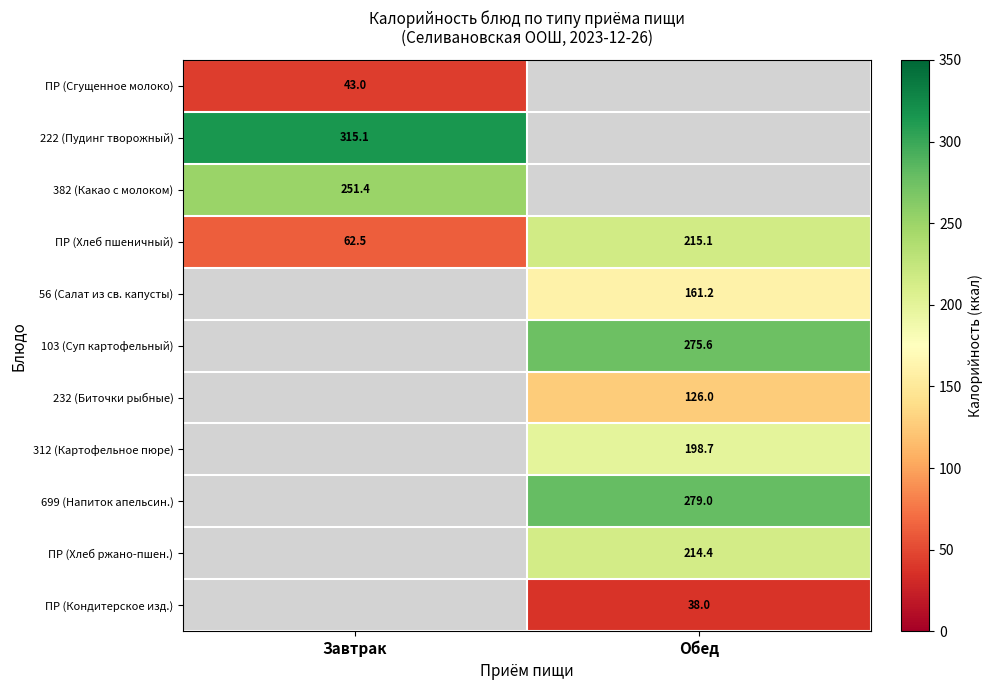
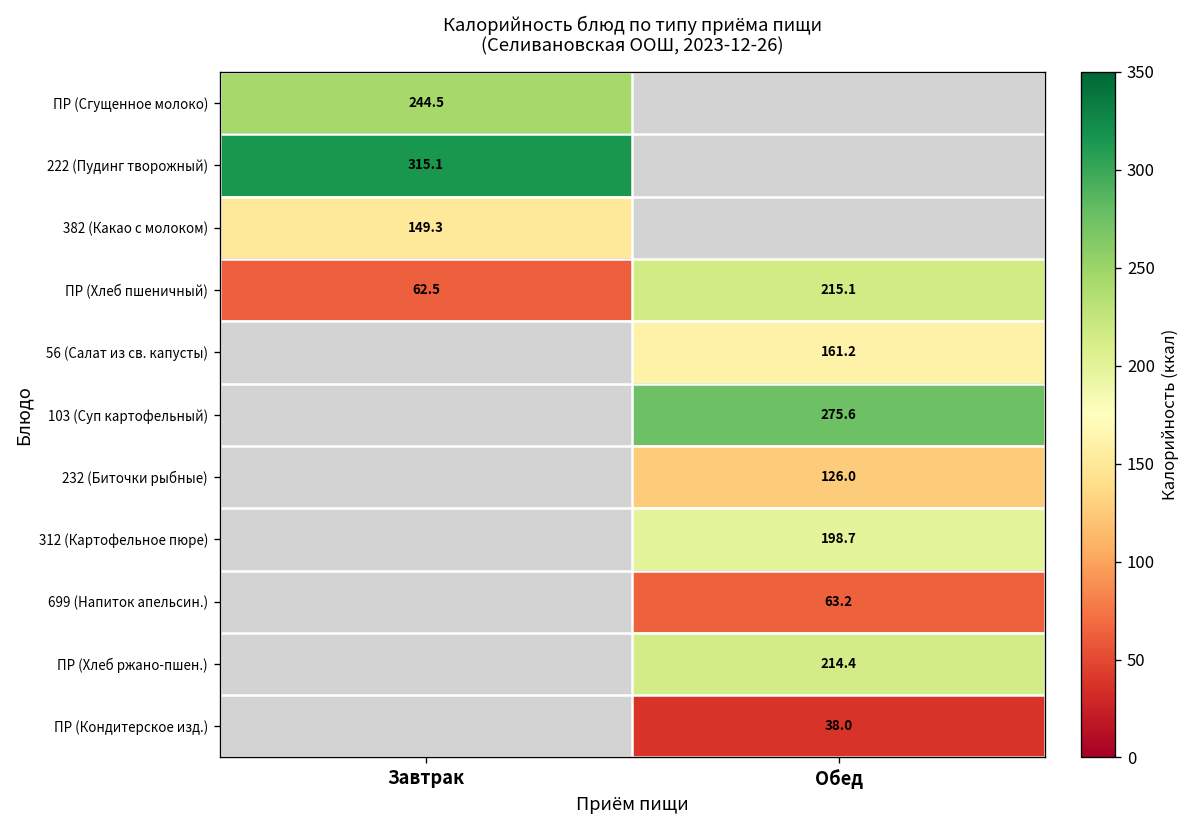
  {
    "ПР (Сгущенное молоко)": {
-     "Завтрак": 43.0
+     "Завтрак": 244.5
    },
    "222 (Пудинг творожный)": {
      "Завтрак": 315.1
    },
    "382 (Какао с молоком)": {
-     "Завтрак": 251.4
+     "Завтрак": 149.3
    },
    "ПР (Хлеб пшеничный)": {
      "Завтрак": 62.5,
      "Обед": 215.1
    },
    "56 (Салат из св. капусты)": {
      "Обед": 161.2
    },
    "103 (Суп картофельный)": {
      "Обед": 275.6
    },
    "232 (Биточки рыбные)": {
      "Обед": 126.0
    },
    "312 (Картофельное пюре)": {
      "Обед": 198.7
    },
    "699 (Напиток апельсин.)": {
-     "Обед": 279.0
+     "Обед": 63.2
    },
    "ПР (Хлеб ржано-пшен.)": {
      "Обед": 214.4
    },
    "ПР (Кондитерское изд.)": {
      "Обед": 38.0
    }
  }
